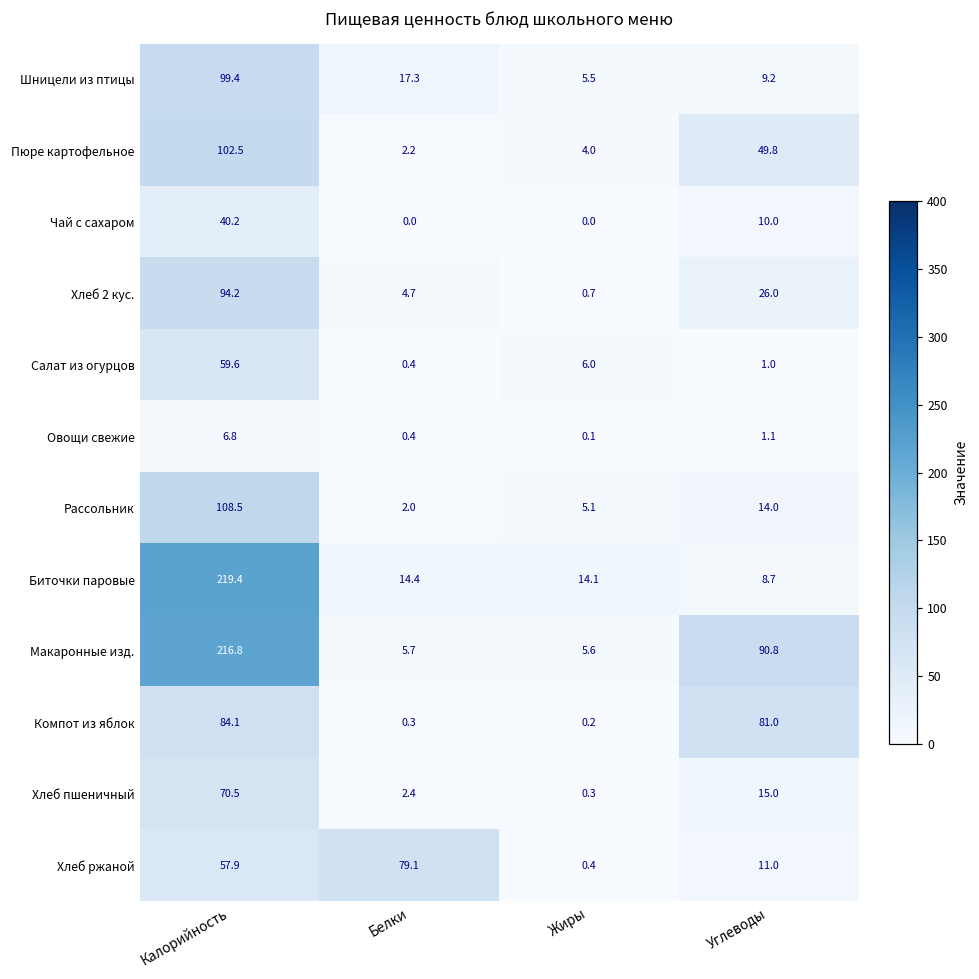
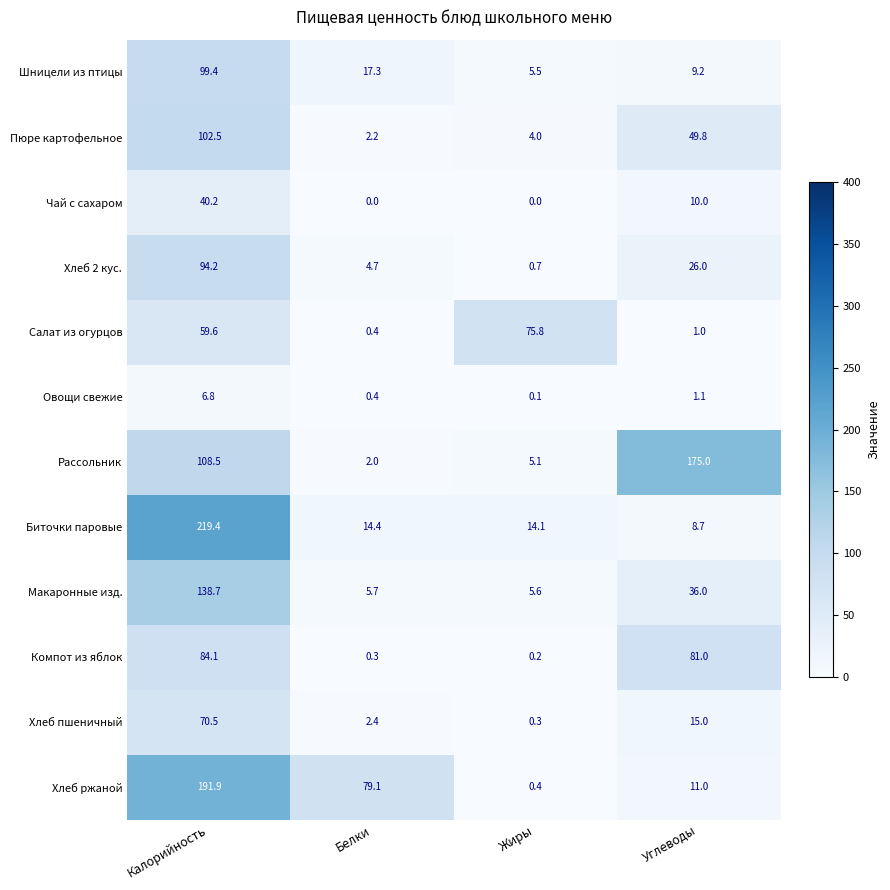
  {
    "Шницели из птицы": {
      "Калорийность": 99.4,
      "Белки": 17.3,
      "Жиры": 5.5,
      "Углеводы": 9.2
    },
    "Пюре картофельное": {
      "Калорийность": 102.5,
      "Белки": 2.2,
      "Жиры": 4.0,
      "Углеводы": 49.8
    },
    "Чай с сахаром": {
      "Калорийность": 40.2,
      "Белки": 0.0,
      "Жиры": 0.0,
      "Углеводы": 10.0
    },
    "Хлеб 2 кус.": {
      "Калорийность": 94.2,
      "Белки": 4.7,
      "Жиры": 0.7,
      "Углеводы": 26.0
    },
    "Салат из огурцов": {
      "Калорийность": 59.6,
      "Белки": 0.4,
-     "Жиры": 6.0,
+     "Жиры": 75.8,
      "Углеводы": 1.0
    },
    "Овощи свежие": {
      "Калорийность": 6.8,
      "Белки": 0.4,
      "Жиры": 0.1,
      "Углеводы": 1.1
    },
    "Рассольник": {
      "Калорийность": 108.5,
      "Белки": 2.0,
      "Жиры": 5.1,
-     "Углеводы": 14.0
+     "Углеводы": 175.0
    },
    "Биточки паровые": {
      "Калорийность": 219.4,
      "Белки": 14.4,
      "Жиры": 14.1,
      "Углеводы": 8.7
    },
    "Макаронные изд.": {
-     "Калорийность": 216.8,
+     "Калорийность": 138.7,
      "Белки": 5.7,
      "Жиры": 5.6,
-     "Углеводы": 90.8
+     "Углеводы": 36.0
    },
    "Компот из яблок": {
      "Калорийность": 84.1,
      "Белки": 0.3,
      "Жиры": 0.2,
      "Углеводы": 81.0
    },
    "Хлеб пшеничный": {
      "Калорийность": 70.5,
      "Белки": 2.4,
      "Жиры": 0.3,
      "Углеводы": 15.0
    },
    "Хлеб ржаной": {
-     "Калорийность": 57.9,
+     "Калорийность": 191.9,
      "Белки": 79.1,
      "Жиры": 0.4,
      "Углеводы": 11.0
    }
  }
